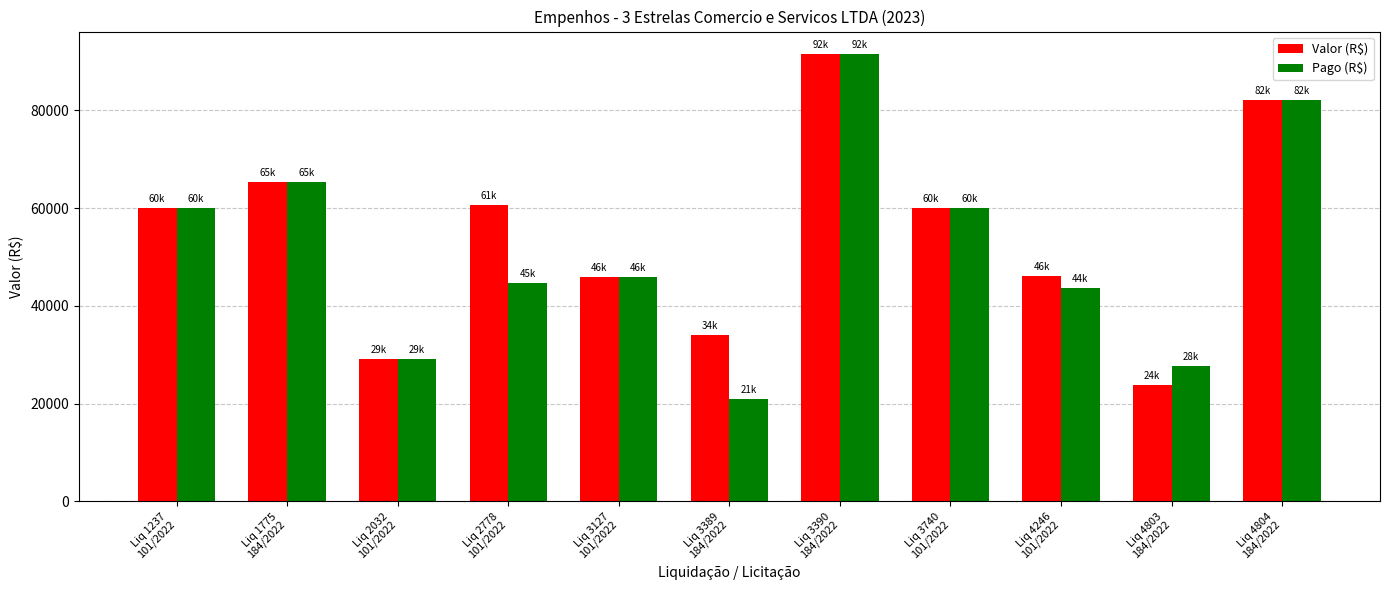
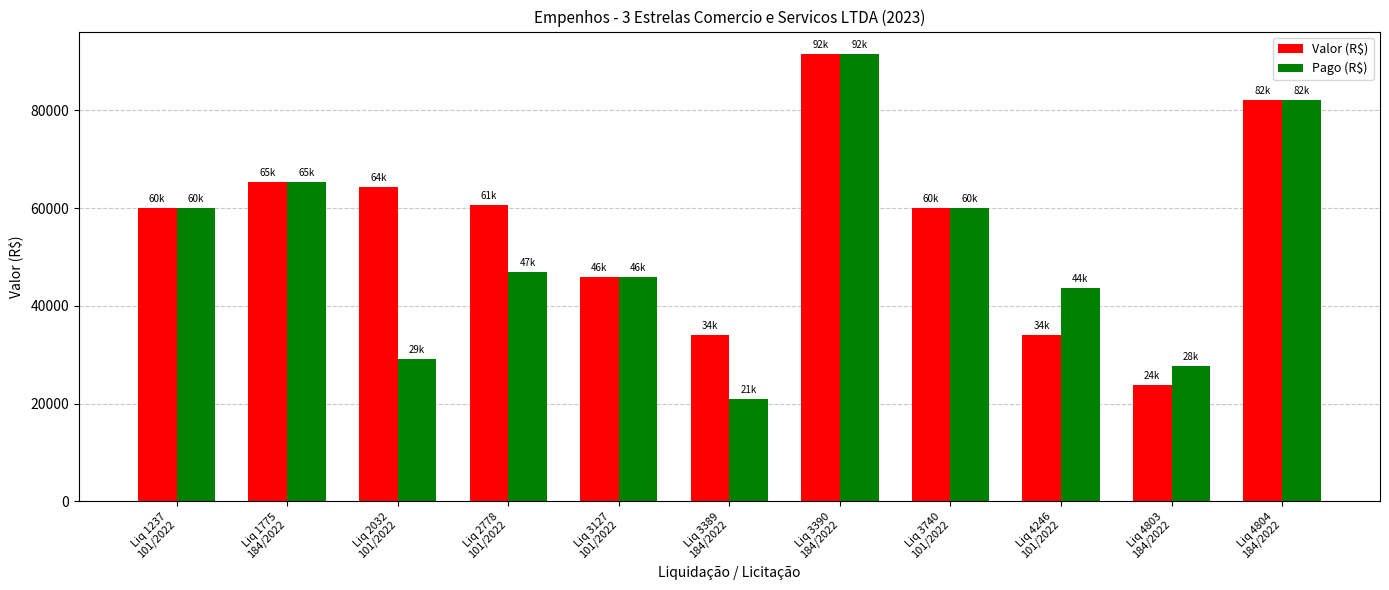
  {
    "Valor (R$)": {
      "Liq 1237 101/2022": "60k",
      "Liq 1775 184/2022": "65k",
-     "Liq 2032 101/2022": "29k",
+     "Liq 2032 101/2022": "64k",
      "Liq 2778 101/2022": "61k",
      "Liq 3127 101/2022": "46k",
      "Liq 3389 184/2022": "34k",
      "Liq 3390 184/2022": "92k",
      "Liq 3740 101/2022": "60k",
-     "Liq 4246 101/2022": "46k",
+     "Liq 4246 101/2022": "34k",
      "Liq 4803 184/2022": "24k",
      "Liq 4804 184/2022": "82k"
    },
    "Pago (R$)": {
      "Liq 1237 101/2022": "60k",
      "Liq 1775 184/2022": "65k",
      "Liq 2032 101/2022": "29k",
-     "Liq 2778 101/2022": "45k",
+     "Liq 2778 101/2022": "47k",
      "Liq 3127 101/2022": "46k",
      "Liq 3389 184/2022": "21k",
      "Liq 3390 184/2022": "92k",
      "Liq 3740 101/2022": "60k",
      "Liq 4246 101/2022": "44k",
      "Liq 4803 184/2022": "28k",
      "Liq 4804 184/2022": "82k"
    }
  }
